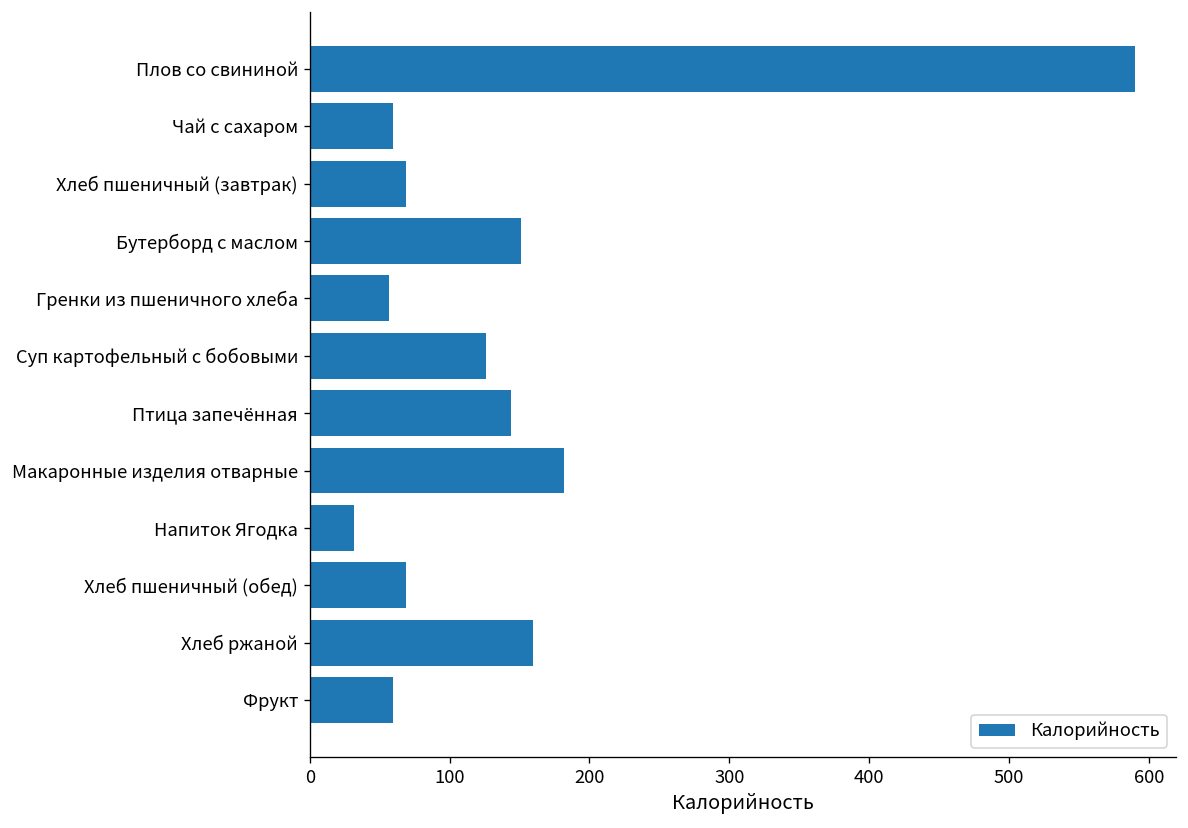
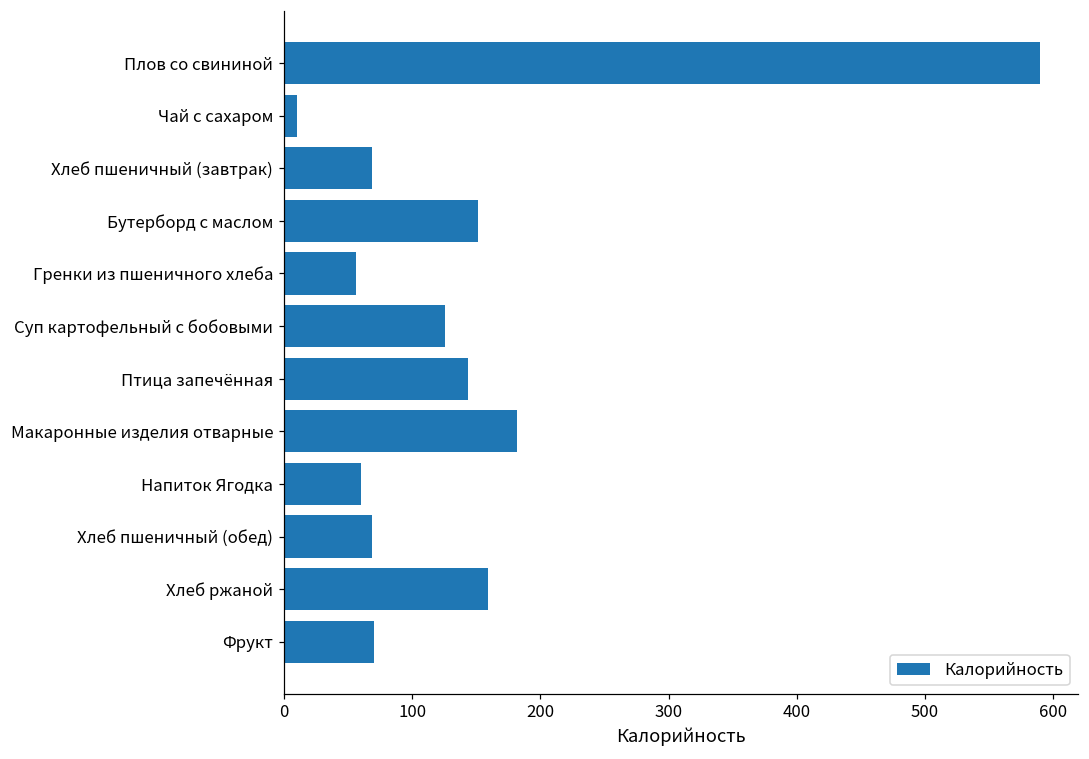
  {
    "Плов со свининой": 590,
-   "Чай с сахаром": 60,
+   "Чай с сахаром": 10,
    "Хлеб пшеничный (завтрак)": 69,
    "Бутерборд с маслом": 151,
    "Гренки из пшеничного хлеба": 56,
    "Суп картофельный с бобовыми": 126,
    "Птица запечённая": 144,
    "Макаронные изделия отварные": 182,
-   "Напиток Ягодка": 31,
+   "Напиток Ягодка": 60,
    "Хлеб пшеничный (обед)": 69,
    "Хлеб ржаной": 160,
-   "Фрукт": 60
+   "Фрукт": 71
  }
